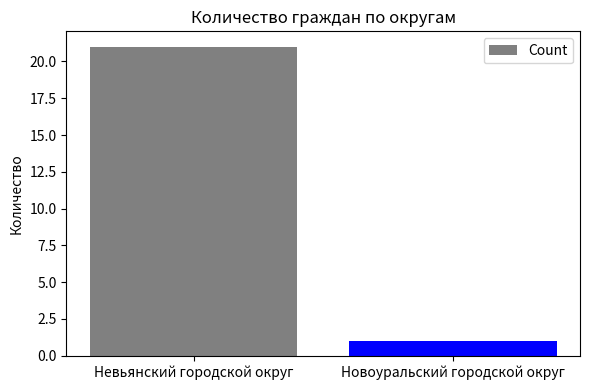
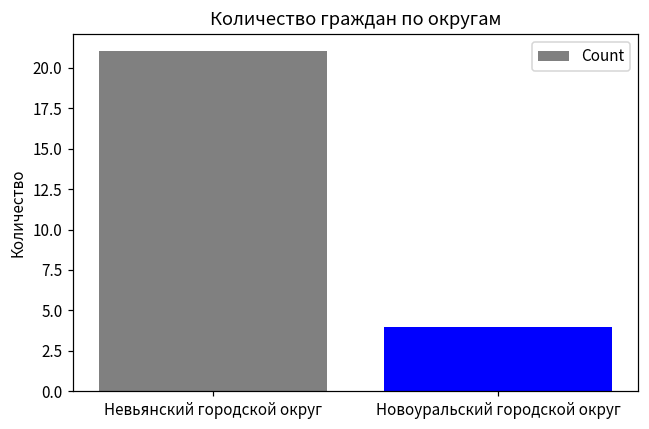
  {
    "Невьянский городской округ": 21,
-   "Новоуральский городской округ": 1
+   "Новоуральский городской округ": 4
  }
